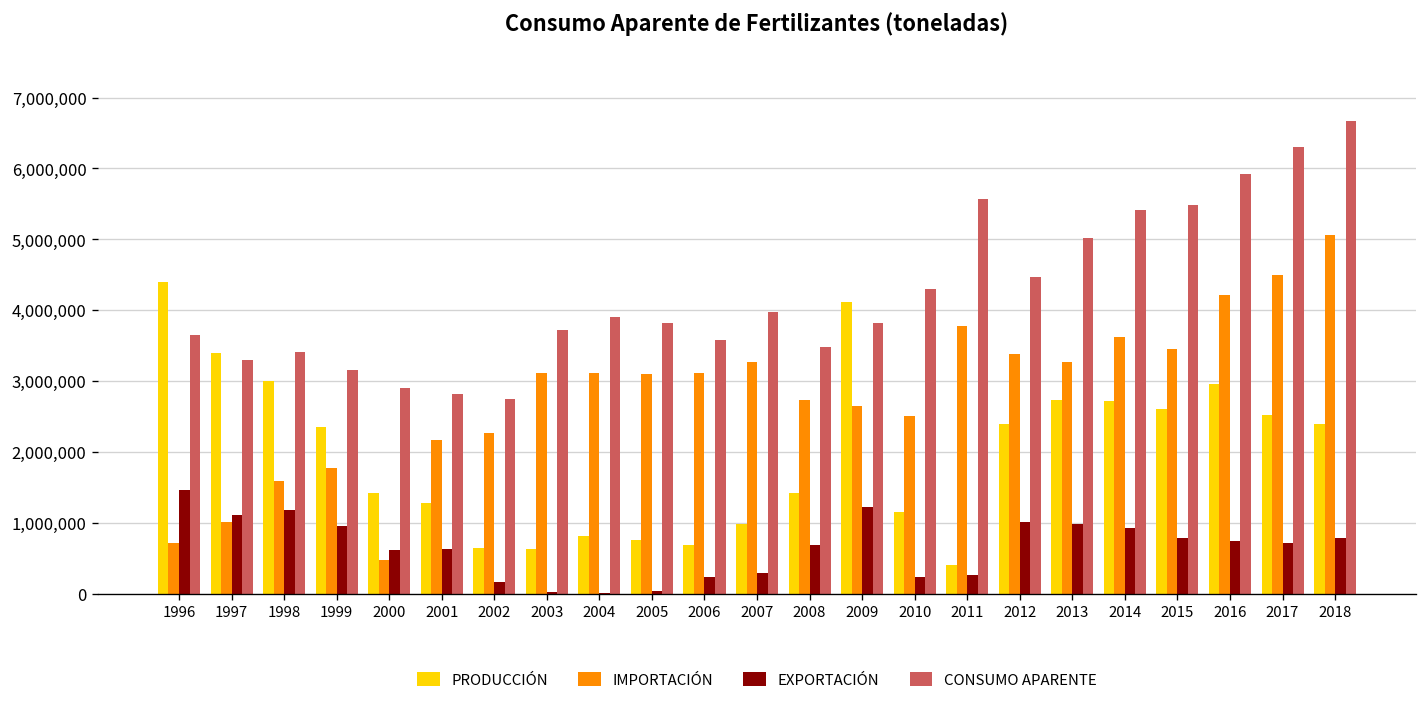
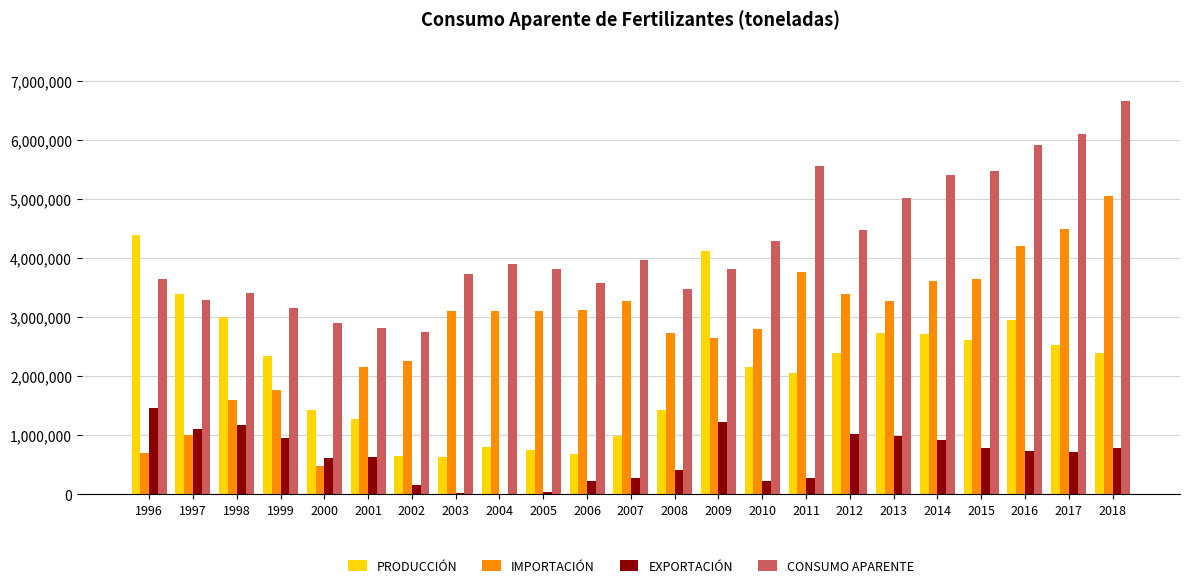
  {
    "PRODUCCIÓN": {
      "1996": "4,400,000",
      "1997": "3,400,000",
      "1998": "3,000,000",
      "1999": "2,300,000",
      "2000": "1,400,000",
      "2001": "1,300,000",
      "2002": "600,000",
      "2003": "600,000",
      "2004": "800,000",
      "2005": "800,000",
      "2006": "700,000",
      "2007": "1,000,000",
      "2008": "1,400,000",
      "2009": "4,100,000",
-     "2010": "1,100,000",
-     "2011": "400,000",
+     "2010": "2,200,000",
+     "2011": "2,100,000",
      "2012": "2,400,000",
      "2013": "2,700,000",
      "2014": "2,700,000",
      "2015": "2,600,000",
      "2016": "3,000,000",
      "2017": "2,500,000",
      "2018": "2,400,000"
    },
    "IMPORTACIÓN": {
      "1996": "700,000",
      "1997": "1,000,000",
      "1998": "1,600,000",
      "1999": "1,800,000",
      "2000": "500,000",
      "2001": "2,200,000",
      "2002": "2,300,000",
      "2003": "3,100,000",
      "2004": "3,100,000",
      "2005": "3,100,000",
      "2006": "3,100,000",
      "2007": "3,300,000",
      "2008": "2,700,000",
      "2009": "2,600,000",
-     "2010": "2,500,000",
+     "2010": "2,800,000",
      "2011": "3,800,000",
      "2012": "3,400,000",
      "2013": "3,300,000",
      "2014": "3,600,000",
-     "2015": "3,500,000",
+     "2015": "3,700,000",
      "2016": "4,200,000",
      "2017": "4,500,000",
      "2018": "5,100,000"
    },
    "EXPORTACIÓN": {
      "1996": "1,500,000",
      "1997": "1,100,000",
      "1998": "1,200,000",
      "1999": "900,000",
      "2000": "600,000",
      "2001": "600,000",
      "2002": "200,000",
      "2006": "200,000",
      "2007": "300,000",
-     "2008": "700,000",
+     "2008": "400,000",
      "2009": "1,200,000",
      "2010": "200,000",
      "2011": "300,000",
      "2012": "1,000,000",
      "2013": "1,000,000",
      "2014": "900,000",
      "2015": "800,000",
      "2016": "700,000",
      "2017": "700,000",
      "2018": "800,000"
    },
    "CONSUMO APARENTE": {
      "1996": "3,600,000",
      "1997": "3,300,000",
      "1998": "3,400,000",
      "1999": "3,200,000",
      "2000": "2,900,000",
      "2001": "2,800,000",
      "2002": "2,700,000",
      "2003": "3,700,000",
      "2004": "3,900,000",
      "2005": "3,800,000",
      "2006": "3,600,000",
      "2007": "4,000,000",
      "2008": "3,500,000",
      "2009": "3,800,000",
      "2010": "4,300,000",
      "2011": "5,600,000",
      "2012": "4,500,000",
      "2013": "5,000,000",
      "2014": "5,400,000",
      "2015": "5,500,000",
      "2016": "5,900,000",
-     "2017": "6,300,000",
+     "2017": "6,100,000",
      "2018": "6,700,000"
    }
  }
